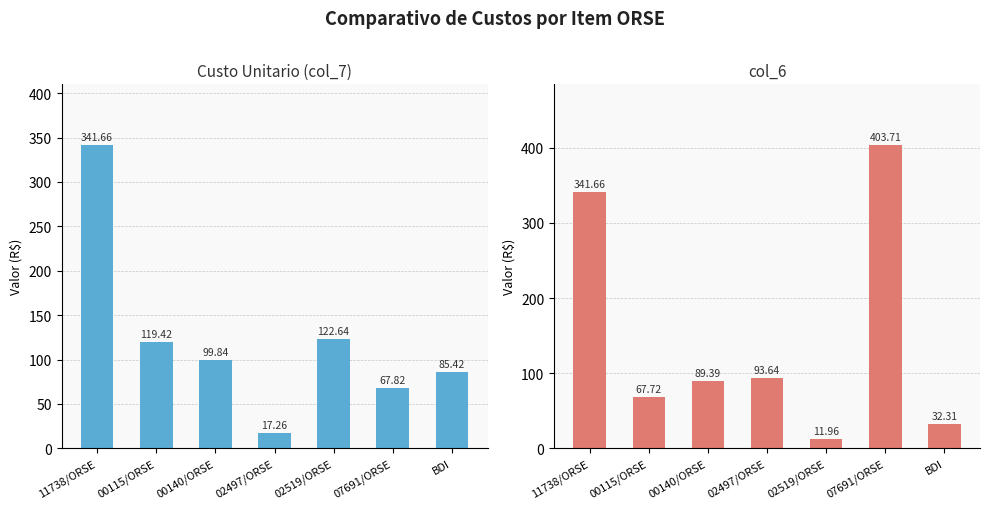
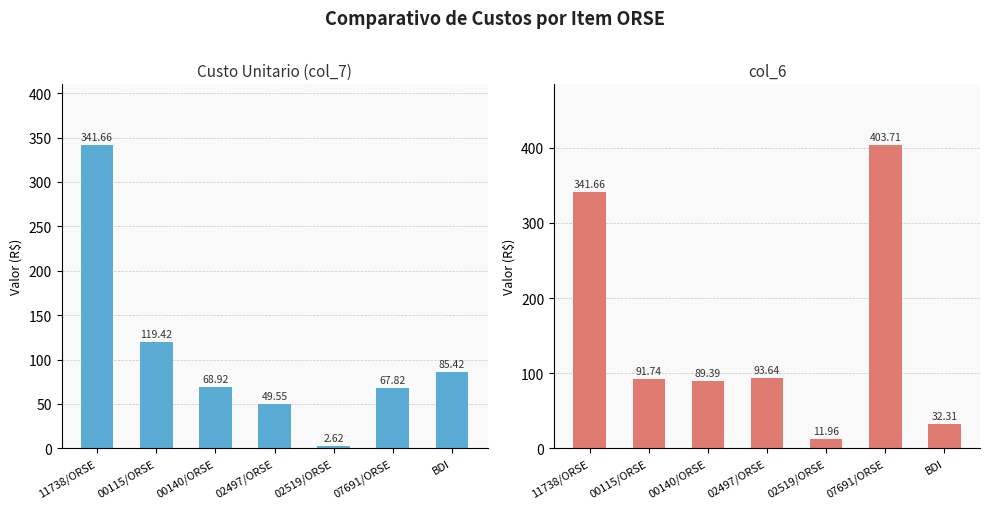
  {
    "Custo Unitario (col_7)": {
      "11738/ORSE": 341.66,
      "00115/ORSE": 119.42,
-     "00140/ORSE": 99.84,
-     "02497/ORSE": 17.26,
-     "02519/ORSE": 122.64,
+     "00140/ORSE": 68.92,
+     "02497/ORSE": 49.55,
+     "02519/ORSE": 2.62,
      "07691/ORSE": 67.82,
      "BDI": 85.42
    },
    "col_6": {
      "11738/ORSE": 341.66,
-     "00115/ORSE": 67.72,
+     "00115/ORSE": 91.74,
      "00140/ORSE": 89.39,
      "02497/ORSE": 93.64,
      "02519/ORSE": 11.96,
      "07691/ORSE": 403.71,
      "BDI": 32.31
    }
  }
